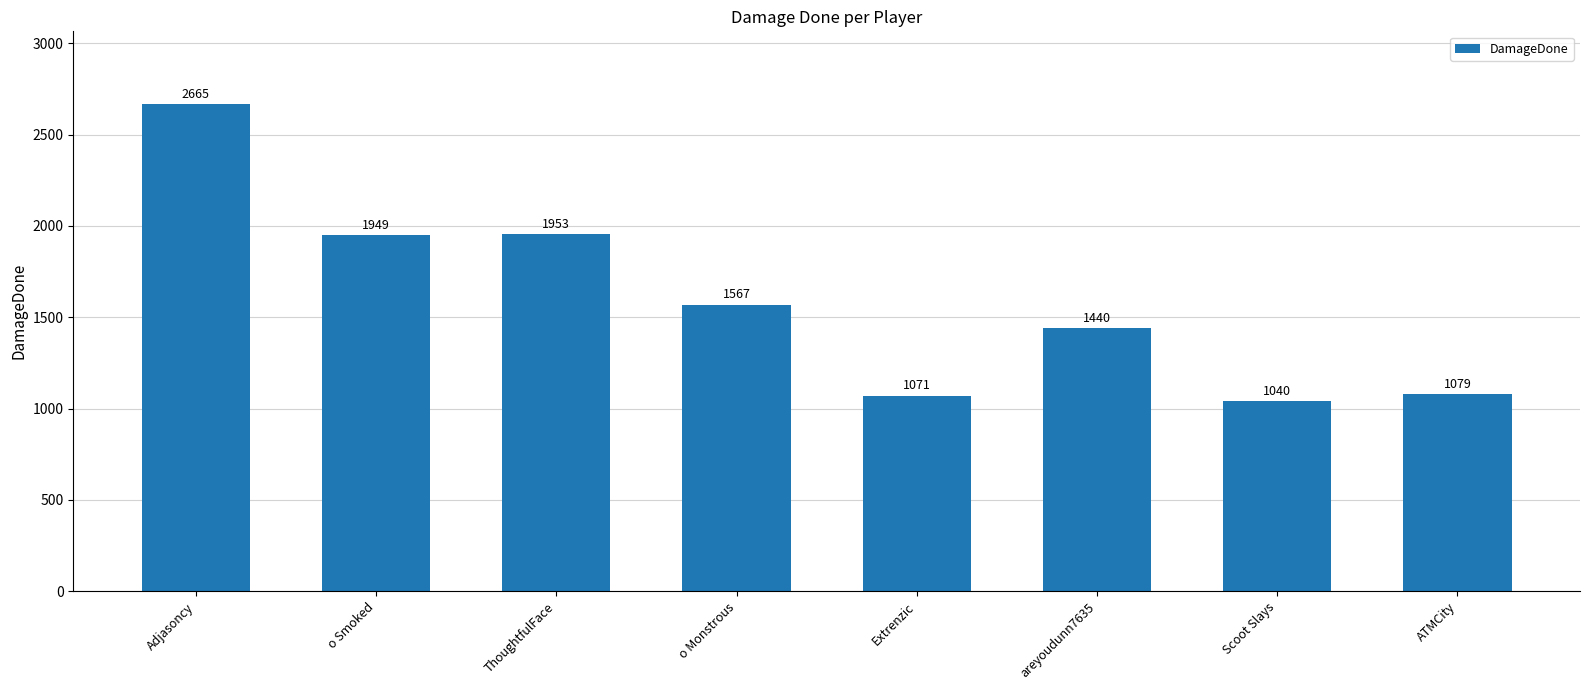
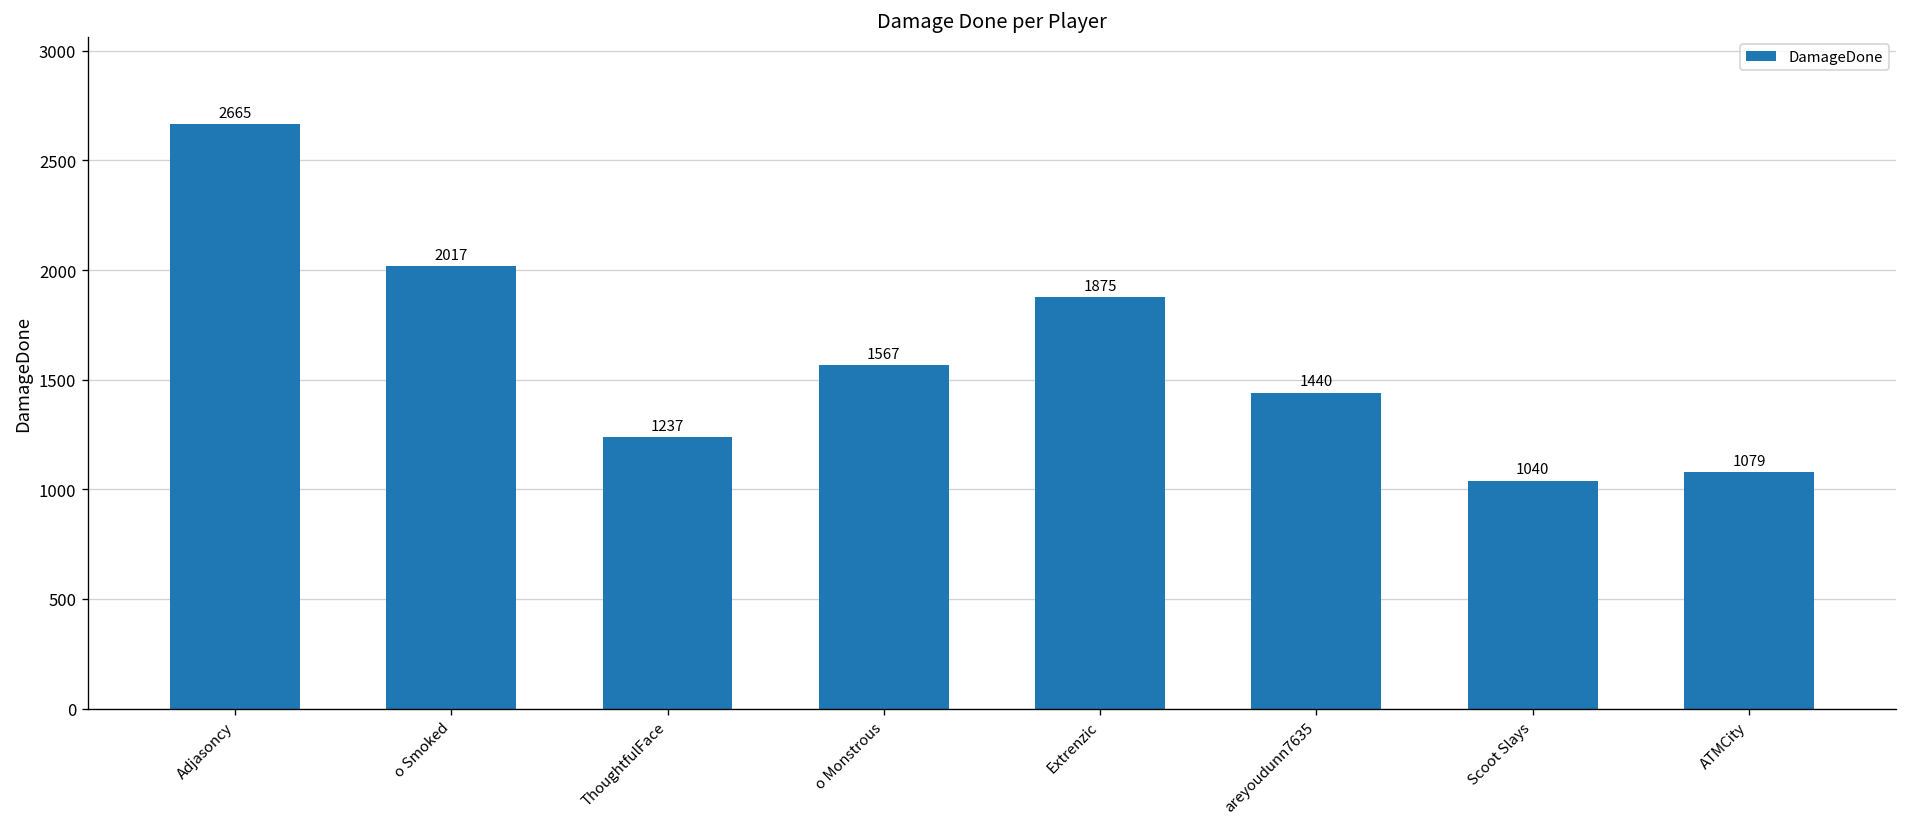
  {
    "Adjasoncy": 2665,
-   "o Smoked": 1949,
-   "ThoughtfulFace": 1953,
+   "o Smoked": 2017,
+   "ThoughtfulFace": 1237,
    "o Monstrous": 1567,
-   "Extrenzic": 1071,
+   "Extrenzic": 1875,
    "areyoudunn7635": 1440,
    "Scoot Slays": 1040,
    "ATMCity": 1079
  }
